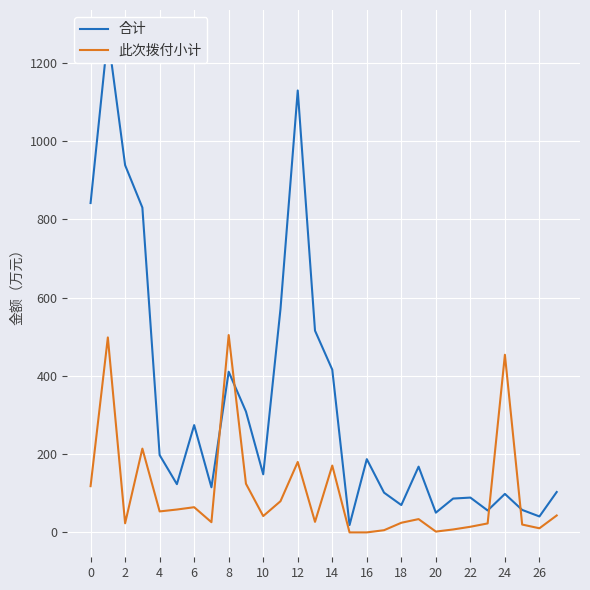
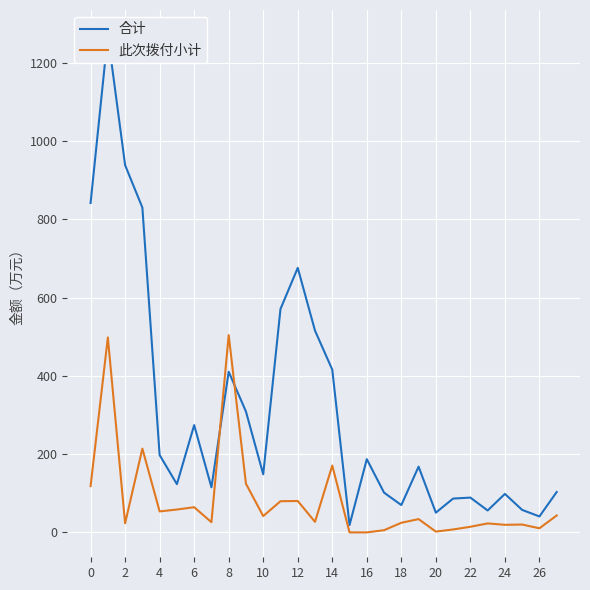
  {
    "合计": {
      "0": 840,
      "2": 940,
      "4": 200,
      "6": 270,
      "8": 410,
      "10": 150,
-     "12": 1130,
+     "12": 680,
      "14": 420,
      "16": 190,
      "18": 70,
      "20": 50,
      "22": 90,
      "24": 100,
      "26": 40
    },
    "此次拨付小计": {
      "0": 120,
      "2": 20,
      "4": 50,
      "6": 60,
      "8": 500,
      "10": 40,
-     "12": 180,
+     "12": 80,
      "14": 170,
      "16": 0,
      "18": 20,
      "20": 0,
      "22": 10,
-     "24": 450,
+     "24": 20,
      "26": 10
    }
  }
